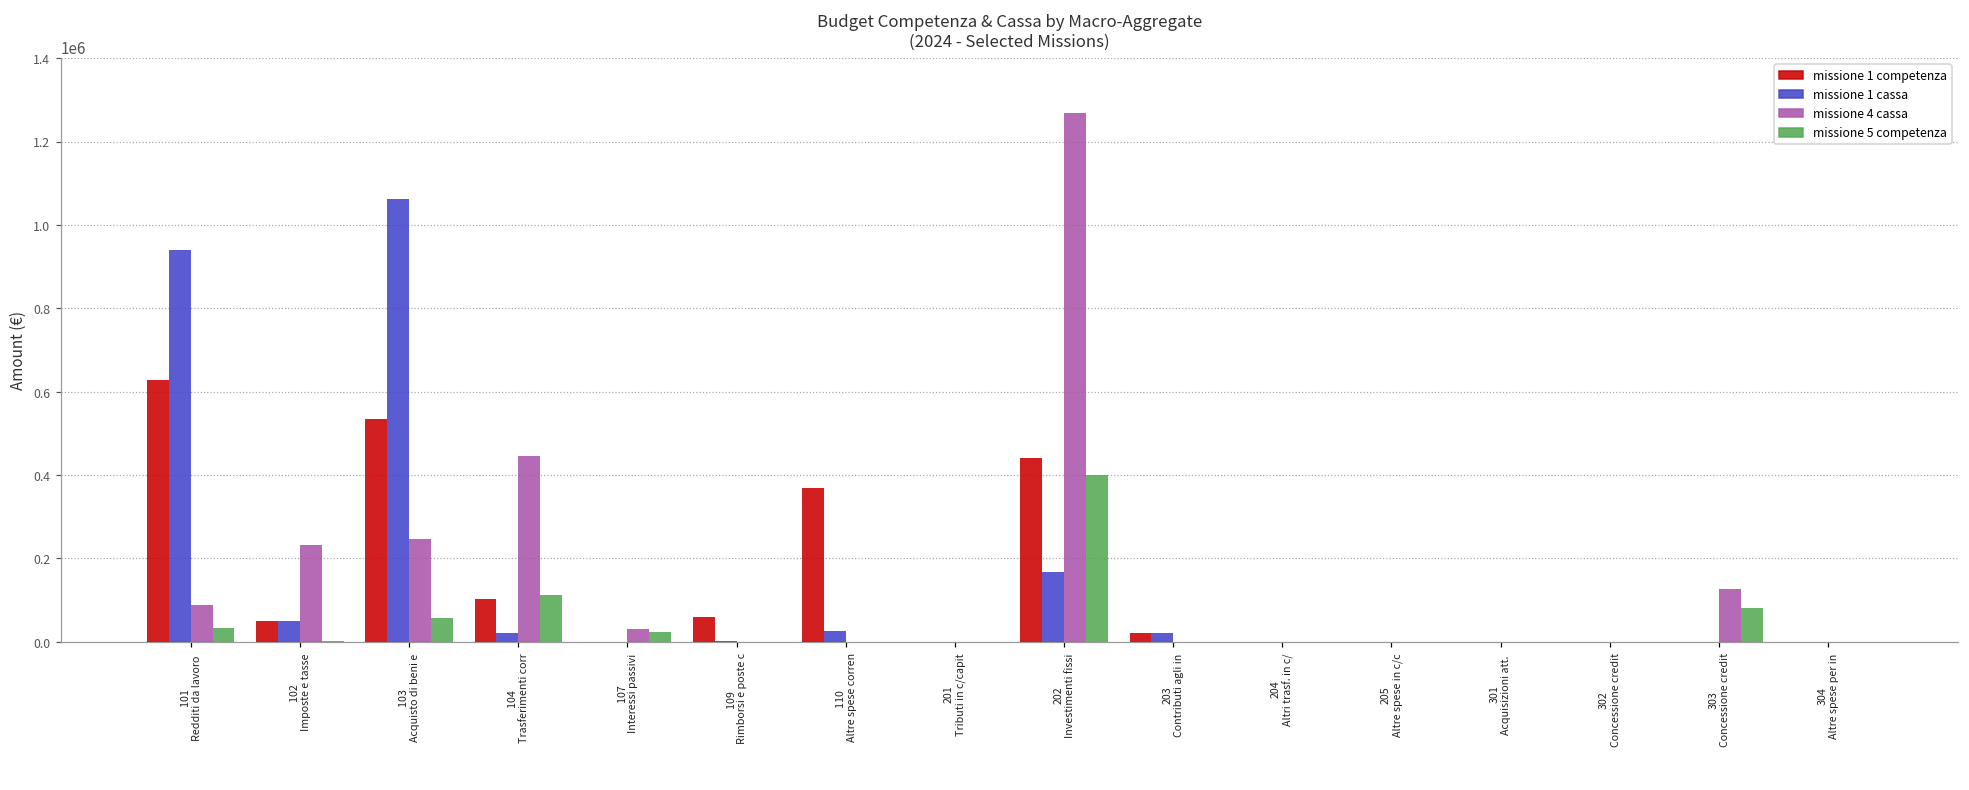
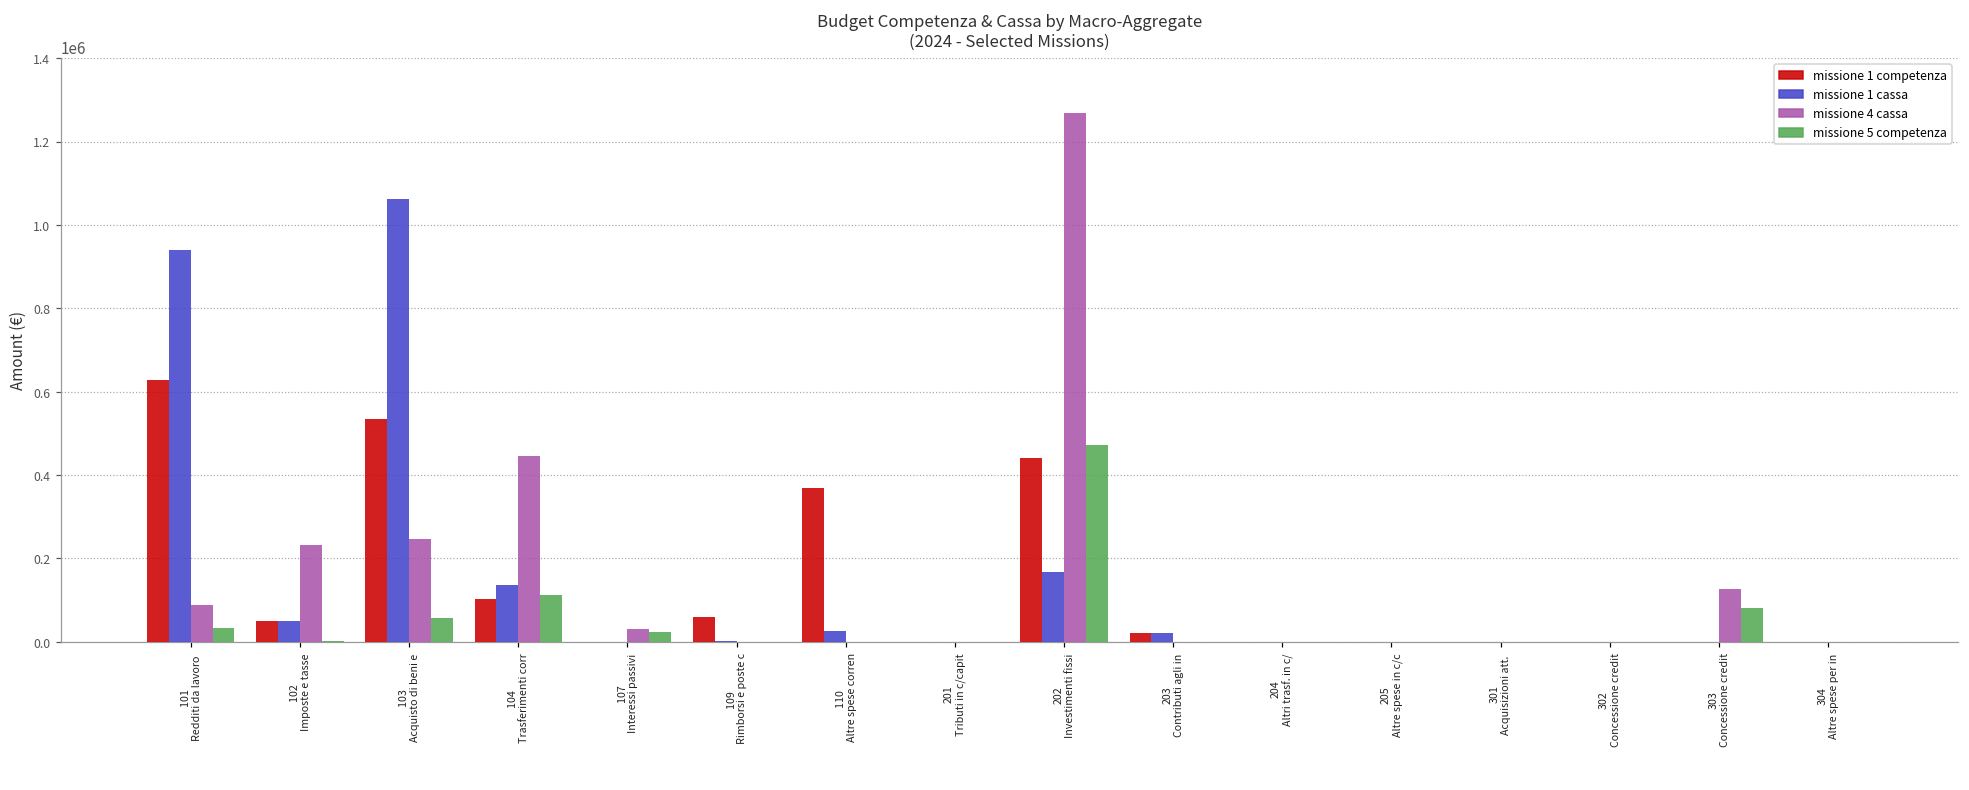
  {
    "missione 1 competenza": {
      "101 Redditi da lavoro": 630000,
      "102 Imposte e tasse": 50000,
      "103 Acquisto di beni e": 540000,
      "104 Trasferimenti corr": 100000,
      "109 Rimborsi e poste c": 60000,
      "110 Altre spese corren": 370000,
      "201 Tributi in c/capit": 0,
      "202 Investimenti fissi": 440000,
      "203 Contributi agli in": 20000,
      "204 Altri trasf. in c/": 0,
      "205 Altre spese in c/c": 0,
      "301 Acquisizioni att.": 0,
      "302 Concessione credit": 0,
      "303 Concessione credit": 0,
      "304 Altre spese per in": 0
    },
    "missione 1 cassa": {
      "101 Redditi da lavoro": 940000,
      "102 Imposte e tasse": 50000,
      "103 Acquisto di beni e": 1060000,
-     "104 Trasferimenti corr": 20000,
+     "104 Trasferimenti corr": 140000,
      "110 Altre spese corren": 30000,
      "201 Tributi in c/capit": 0,
      "202 Investimenti fissi": 170000,
      "203 Contributi agli in": 20000,
      "204 Altri trasf. in c/": 0,
      "205 Altre spese in c/c": 0,
      "301 Acquisizioni att.": 0,
      "302 Concessione credit": 0,
      "303 Concessione credit": 0,
      "304 Altre spese per in": 0
    },
    "missione 4 cassa": {
      "101 Redditi da lavoro": 90000,
      "102 Imposte e tasse": 230000,
      "103 Acquisto di beni e": 250000,
      "104 Trasferimenti corr": 450000,
      "107 Interessi passivi": 30000,
      "109 Rimborsi e poste c": 0,
      "110 Altre spese corren": 0,
      "201 Tributi in c/capit": 0,
      "202 Investimenti fissi": 1270000,
      "203 Contributi agli in": 0,
      "204 Altri trasf. in c/": 0,
      "205 Altre spese in c/c": 0,
      "301 Acquisizioni att.": 0,
      "302 Concessione credit": 0,
      "303 Concessione credit": 130000,
      "304 Altre spese per in": 0
    },
    "missione 5 competenza": {
      "101 Redditi da lavoro": 30000,
      "103 Acquisto di beni e": 60000,
      "104 Trasferimenti corr": 110000,
      "107 Interessi passivi": 20000,
      "109 Rimborsi e poste c": 0,
      "110 Altre spese corren": 0,
      "201 Tributi in c/capit": 0,
-     "202 Investimenti fissi": 400000,
+     "202 Investimenti fissi": 470000,
      "203 Contributi agli in": 0,
      "204 Altri trasf. in c/": 0,
      "205 Altre spese in c/c": 0,
      "301 Acquisizioni att.": 0,
      "302 Concessione credit": 0,
      "303 Concessione credit": 80000,
      "304 Altre spese per in": 0
    }
  }
